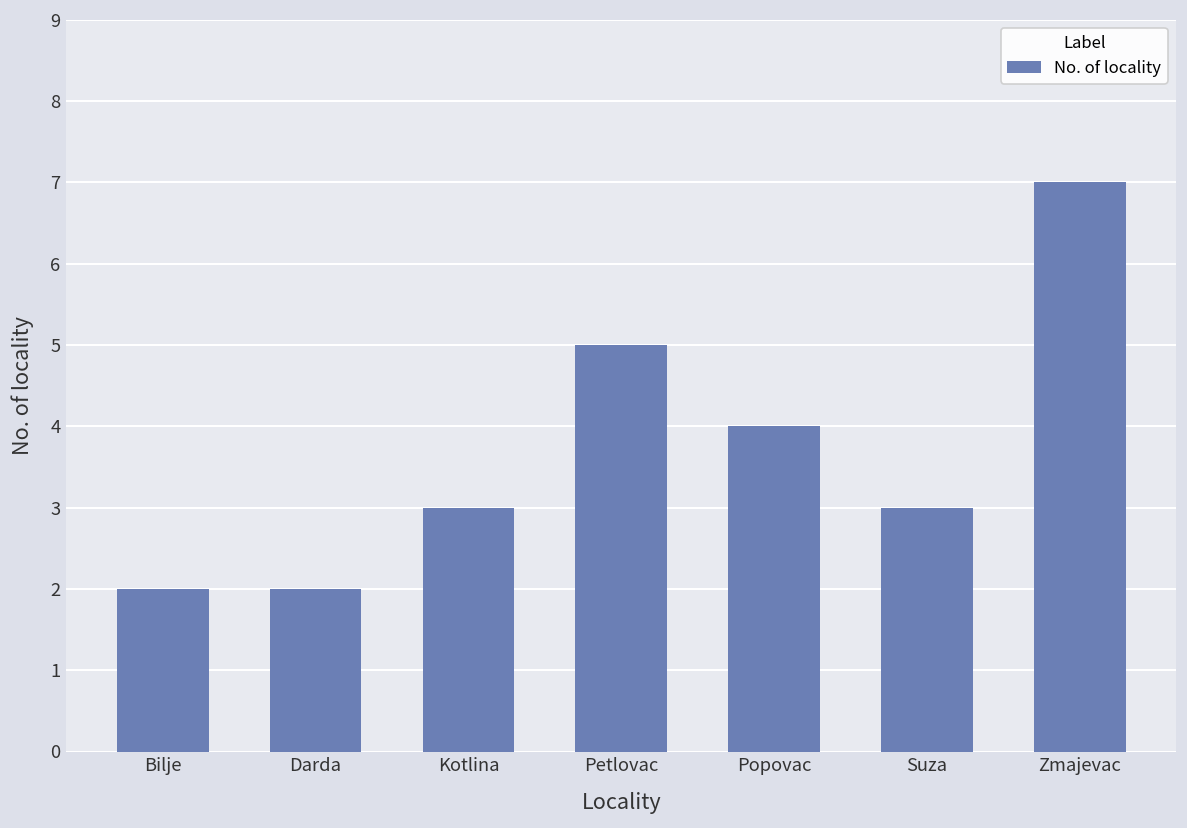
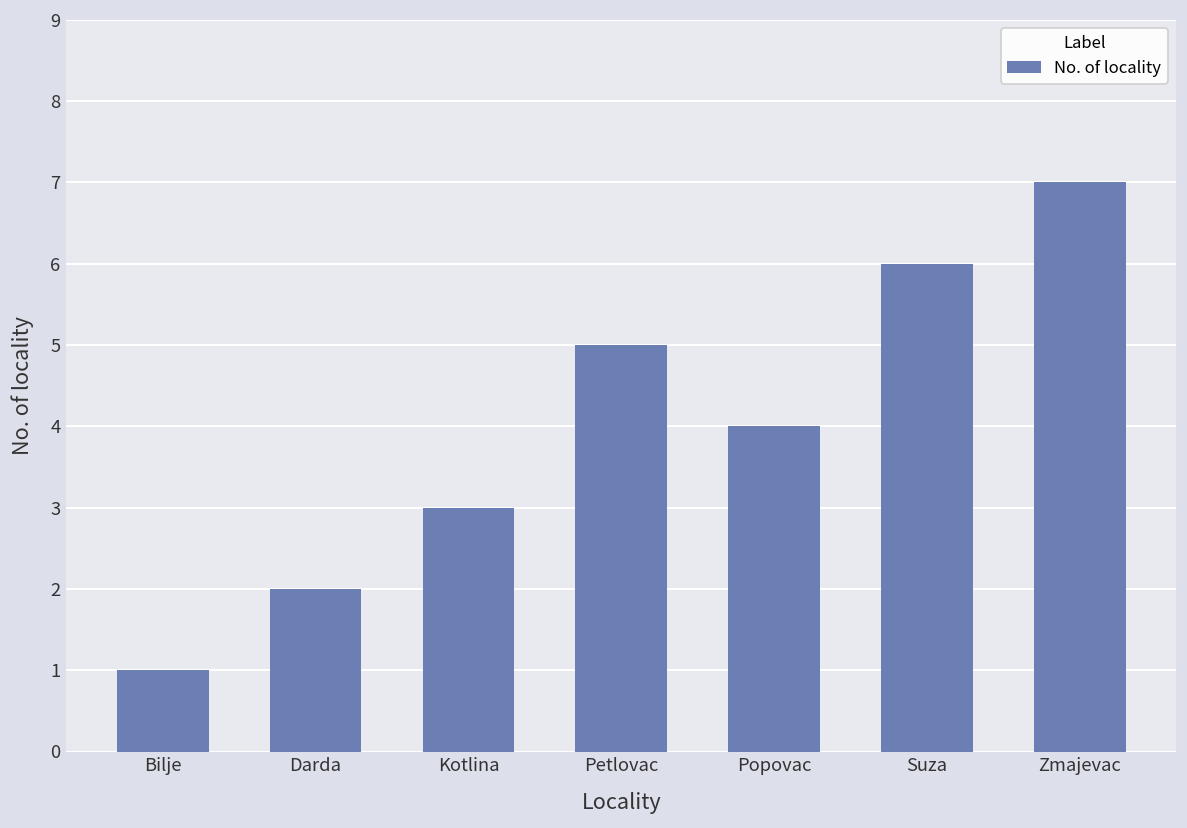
  {
-   "Bilje": 2,
+   "Bilje": 1,
    "Darda": 2,
    "Kotlina": 3,
    "Petlovac": 5,
    "Popovac": 4,
-   "Suza": 3,
+   "Suza": 6,
    "Zmajevac": 7
  }
